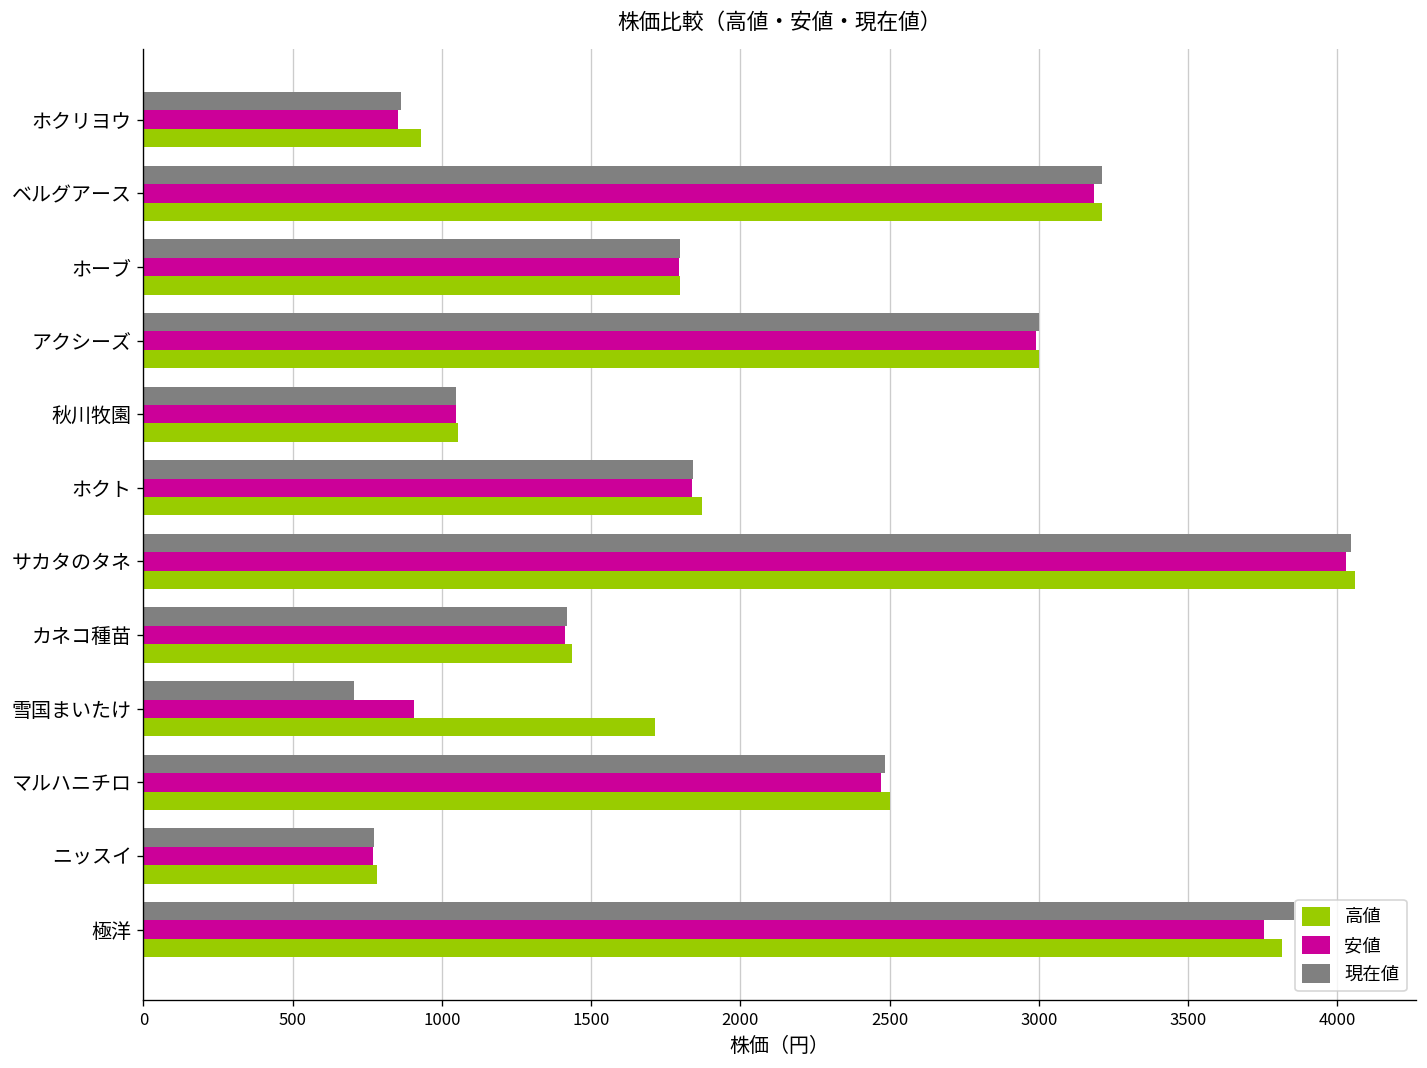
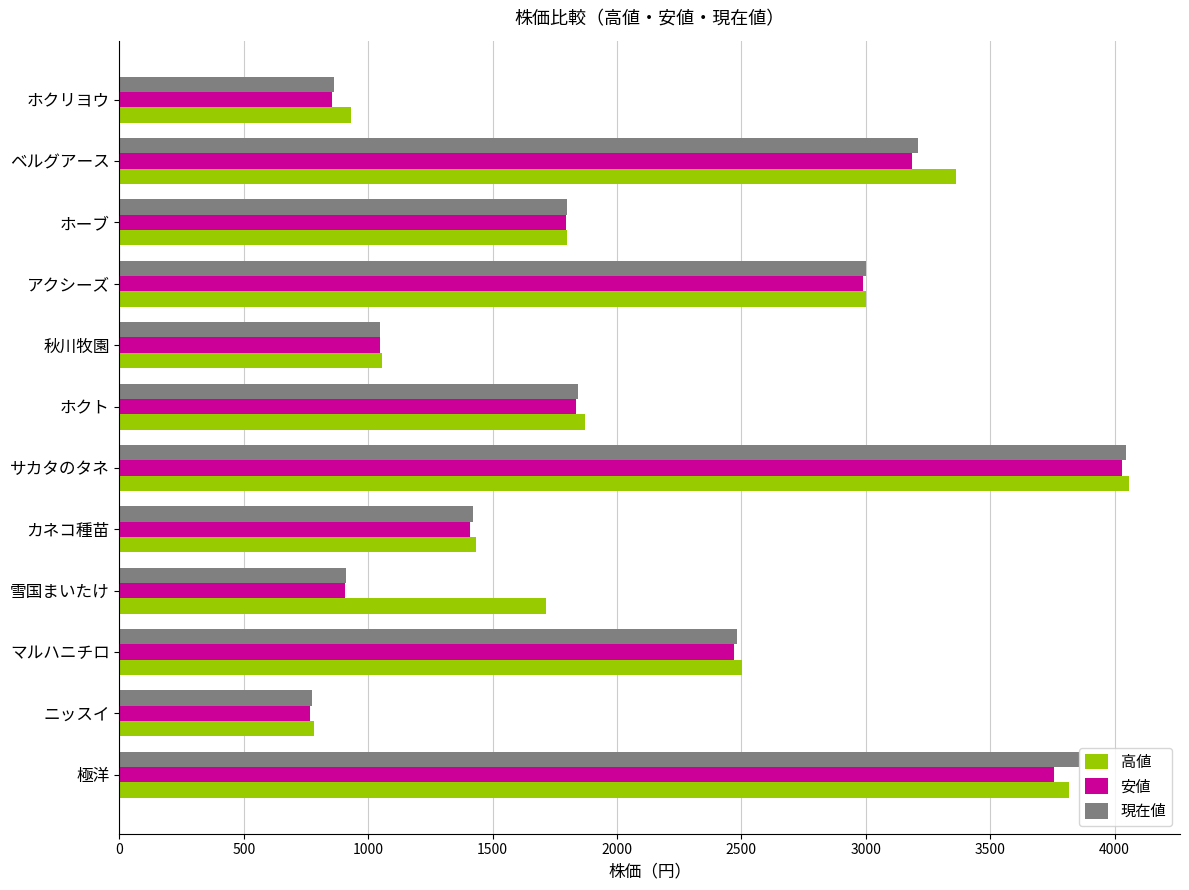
  {
    "高値": {
      "ホクリヨウ": 930,
-     "ベルグアース": 3210,
+     "ベルグアース": 3360,
      "ホーブ": 1800,
      "アクシーズ": 3000,
      "秋川牧園": 1060,
      "ホクト": 1870,
      "サカタのタネ": 4060,
      "カネコ種苗": 1440,
      "雪国まいたけ": 1720,
      "マルハニチロ": 2500,
      "ニッスイ": 780,
      "極洋": 3820
    },
    "安値": {
      "ホクリヨウ": 850,
      "ベルグアース": 3190,
      "ホーブ": 1800,
      "アクシーズ": 2990,
      "秋川牧園": 1050,
      "ホクト": 1840,
      "サカタのタネ": 4030,
      "カネコ種苗": 1410,
      "雪国まいたけ": 910,
      "マルハニチロ": 2470,
      "ニッスイ": 770,
      "極洋": 3760
    },
    "現在値": {
      "ホクリヨウ": 860,
      "ベルグアース": 3210,
      "ホーブ": 1800,
      "アクシーズ": 3000,
      "秋川牧園": 1050,
      "ホクト": 1840,
      "サカタのタネ": 4050,
      "カネコ種苗": 1420,
-     "雪国まいたけ": 710,
+     "雪国まいたけ": 910,
      "マルハニチロ": 2480,
      "ニッスイ": 770,
      "極洋": 3860
    }
  }
